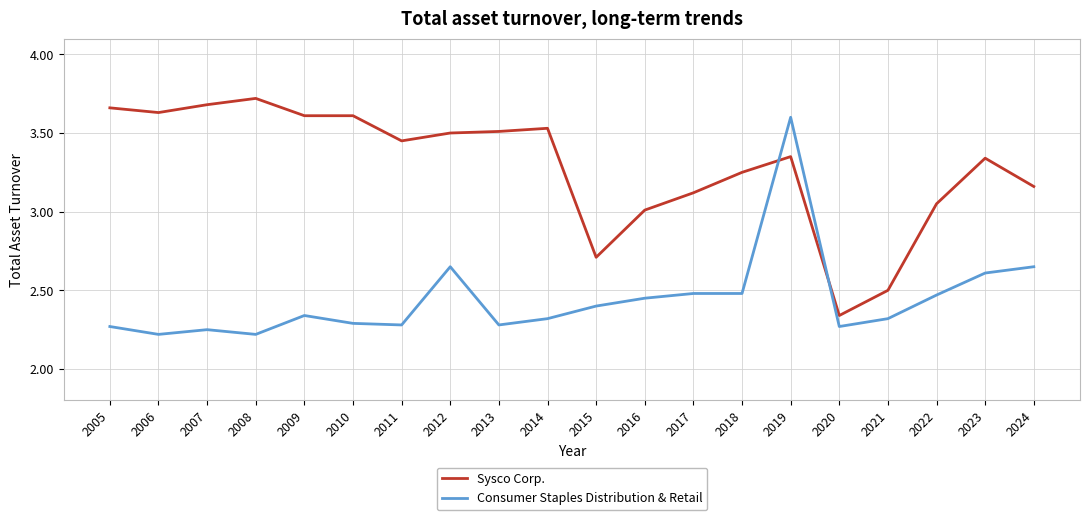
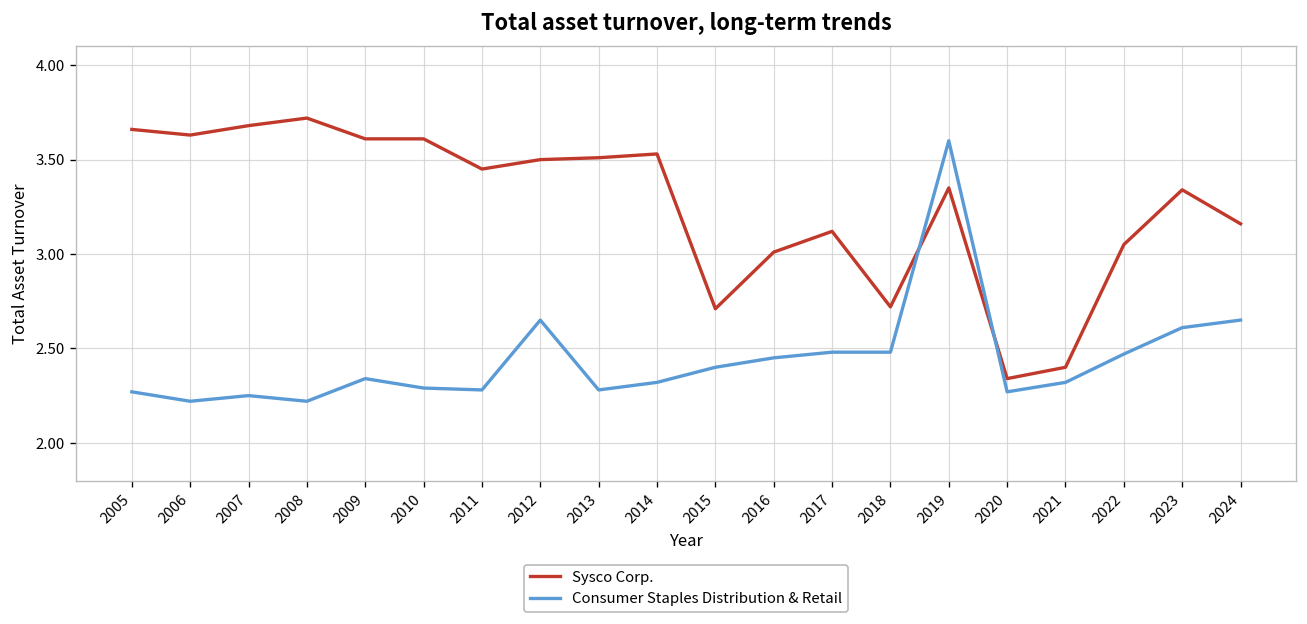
  {
    "Sysco Corp.": {
      "2005": 3.66,
      "2006": 3.63,
      "2007": 3.68,
      "2008": 3.72,
      "2009": 3.61,
      "2010": 3.61,
      "2011": 3.45,
      "2012": 3.50,
      "2013": 3.51,
      "2014": 3.53,
      "2015": 2.71,
      "2016": 3.01,
      "2017": 3.12,
-     "2018": 3.25,
+     "2018": 2.72,
      "2019": 3.35,
      "2020": 2.34,
-     "2021": 2.5,
+     "2021": 2.4,
      "2022": 3.05,
      "2023": 3.34,
      "2024": 3.16
    },
    "Consumer Staples Distribution & Retail": {
      "2005": 2.27,
      "2006": 2.22,
      "2007": 2.25,
      "2008": 2.22,
      "2009": 2.34,
      "2010": 2.29,
      "2011": 2.28,
      "2012": 2.65,
      "2013": 2.28,
      "2014": 2.32,
      "2015": 2.40,
      "2016": 2.45,
      "2017": 2.48,
      "2018": 2.48,
      "2019": 3.60,
      "2020": 2.27,
      "2021": 2.32,
      "2022": 2.47,
      "2023": 2.61,
      "2024": 2.65
    }
  }
